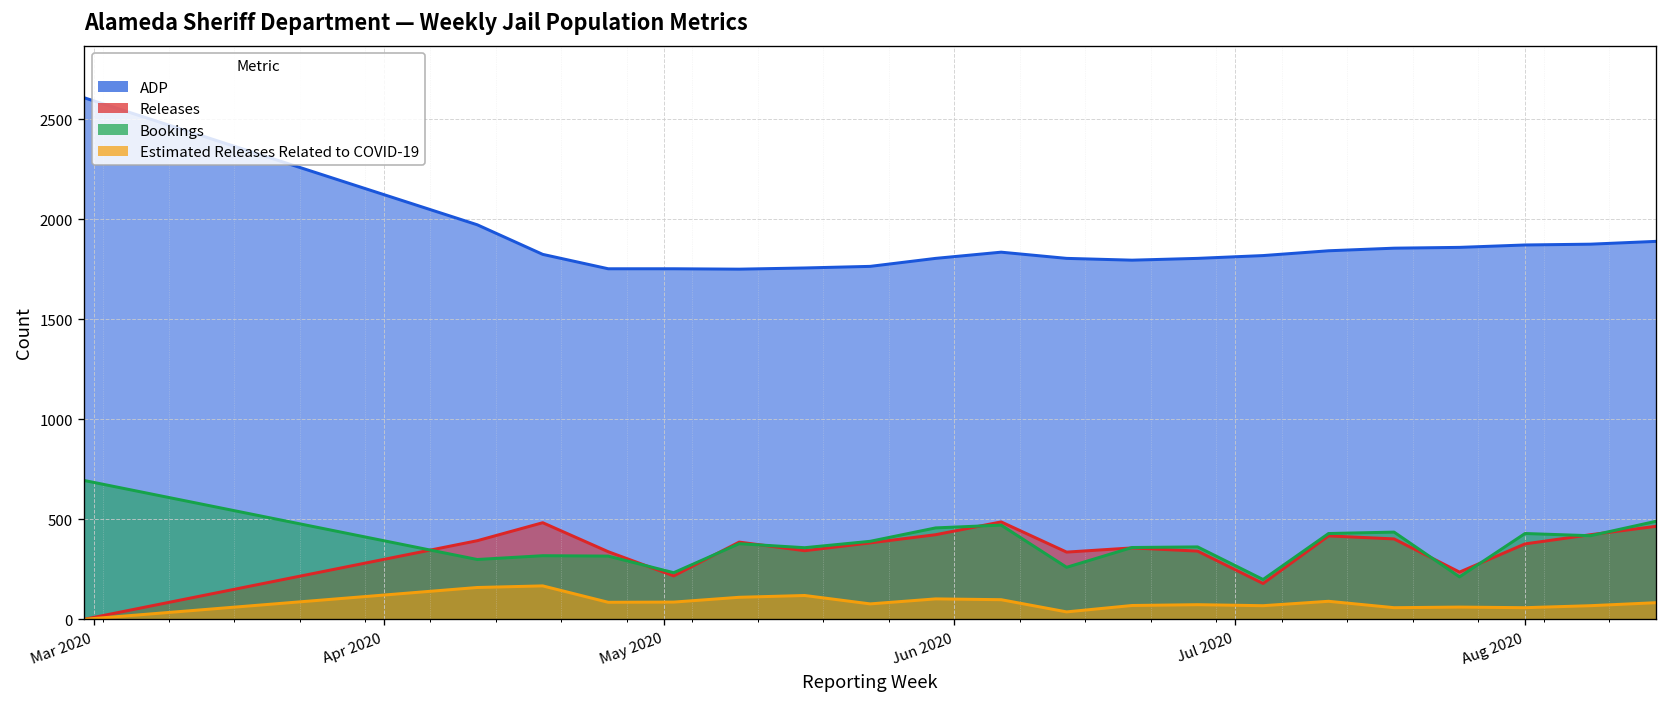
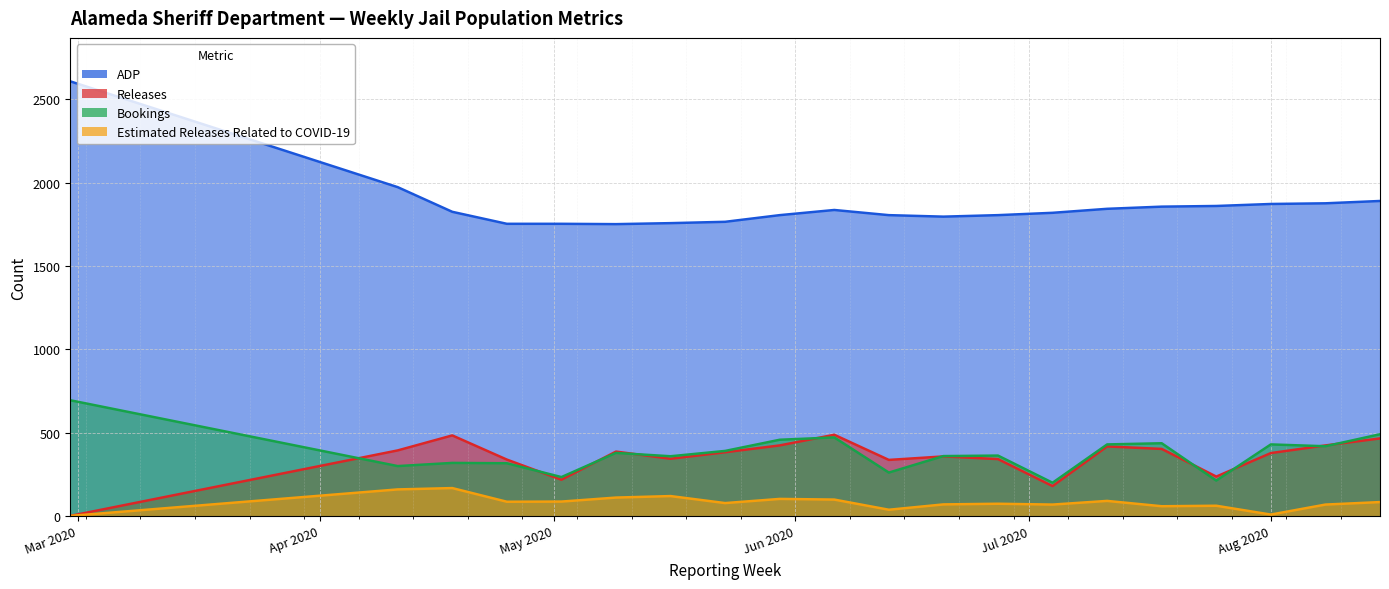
  {
    "ADP": {
      "Aug 2020": 1870
    },
    "Releases": {
      "Aug 2020": 380
    },
    "Bookings": {
      "Aug 2020": 430
    },
    "Estimated Releases Related to COVID-19": {
-     "Aug 2020": 60
+     "Aug 2020": 10
    }
  }
